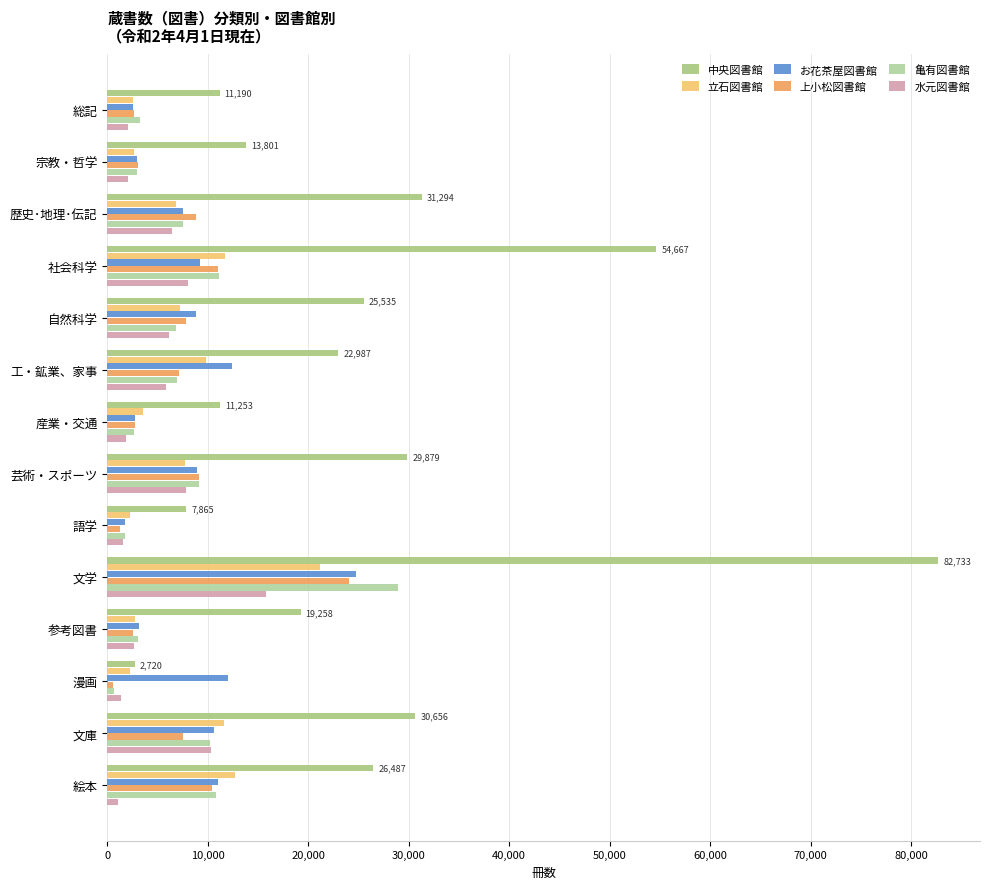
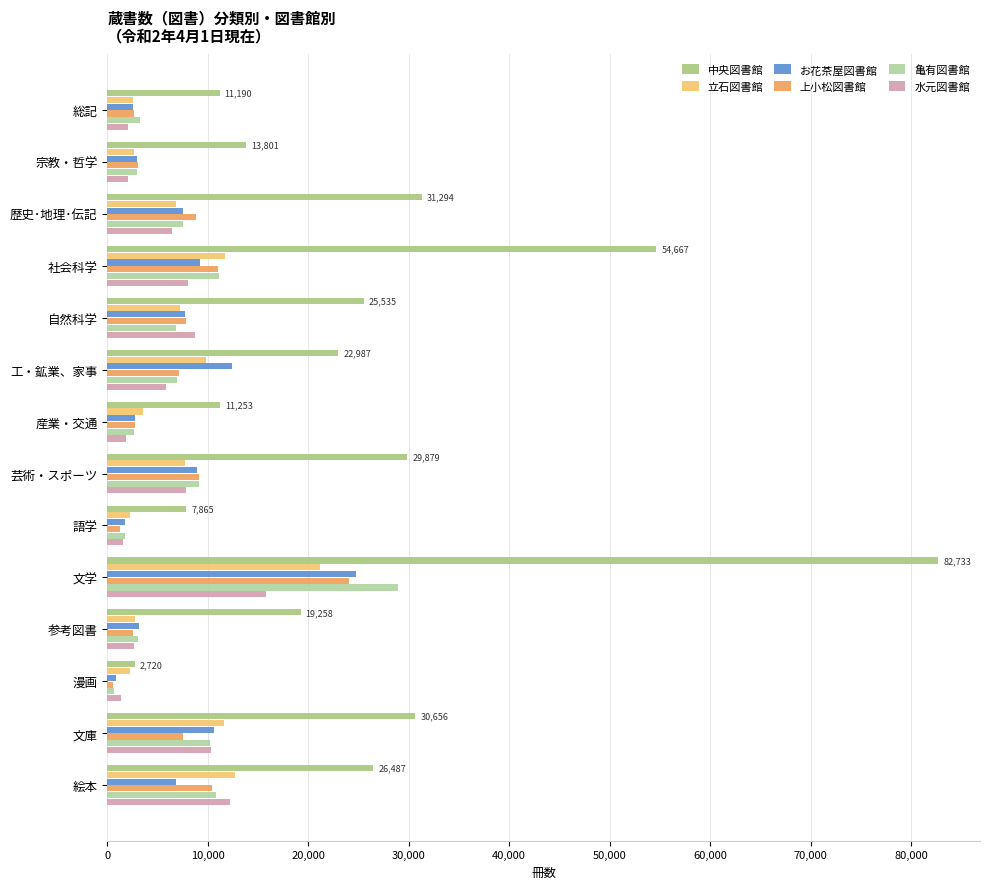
  {
    "お花茶屋図書館": {
      "総記": "2,600",
      "宗教・哲学": "2,900",
      "歴史･地理･伝記": "7,500",
      "社会科学": "9,200",
-     "自然科学": "8,800",
+     "自然科学": "7,700",
      "工・鉱業、家事": "12,400",
      "産業・交通": "2,700",
      "芸術・スポーツ": "8,900",
      "語学": "1,800",
      "文学": "24,700",
      "参考図書": "3,200",
-     "漫画": "12,000",
+     "漫画": "800",
      "文庫": "10,600",
-     "絵本": "11,000"
+     "絵本": "6,900"
    },
    "水元図書館": {
      "総記": "2,100",
      "宗教・哲学": "2,000",
      "歴史･地理･伝記": "6,500",
      "社会科学": "8,000",
-     "自然科学": "6,100",
+     "自然科学": "8,700",
      "工・鉱業、家事": "5,800",
      "産業・交通": "1,900",
      "語学": "1,600",
      "文学": "15,800",
      "参考図書": "2,700",
      "漫画": "1,300",
      "文庫": "10,300",
-     "絵本": "1,100"
+     "絵本": "12,200"
    }
  }
